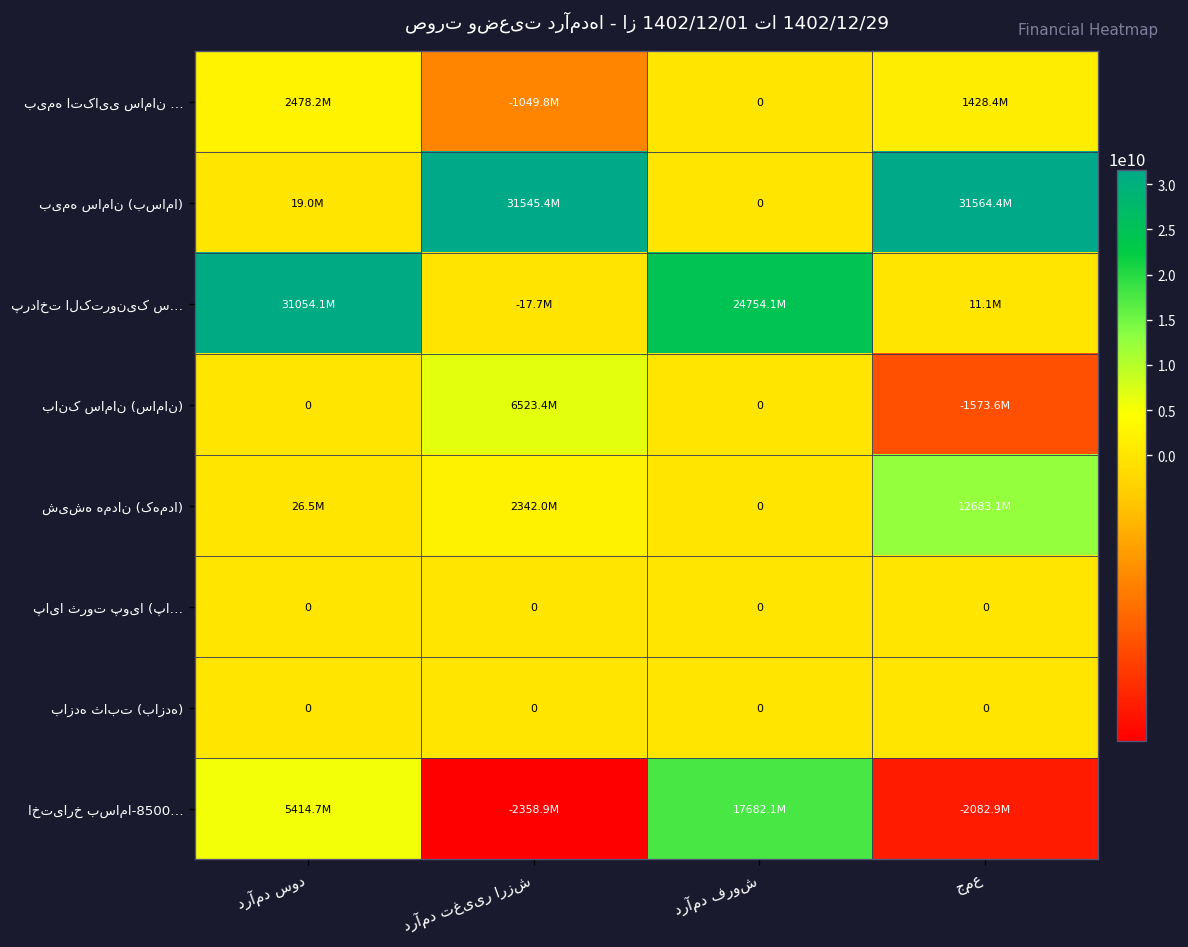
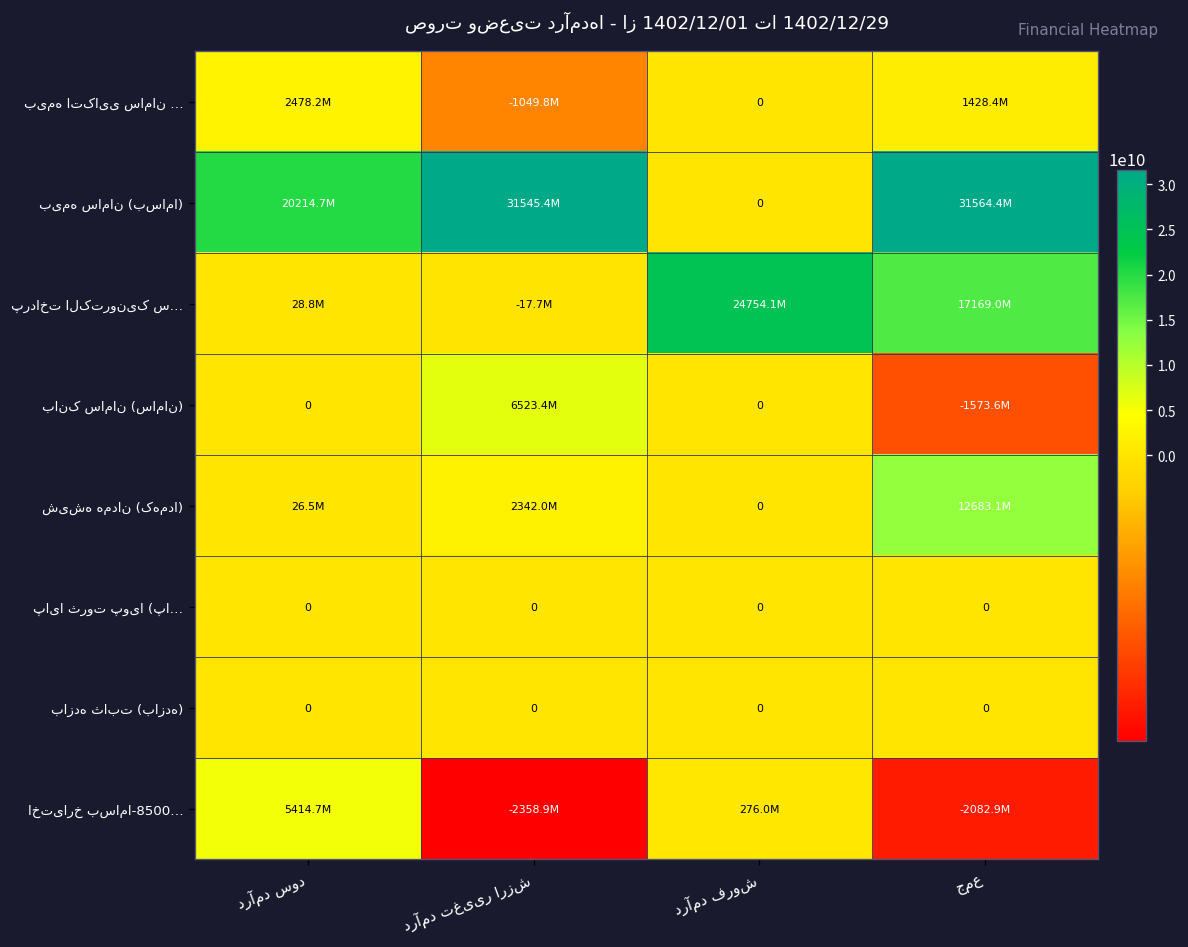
  {
    "بیمه اتکایی سامان …": {
      "درآمد سود": "2478.2M",
      "درآمد تغییر ارزش": "-1049.8M",
      "درآمد فروش": "0",
      "جمع": "1428.4M"
    },
    "بیمه سامان (بساما)": {
-     "درآمد سود": "19.0M",
+     "درآمد سود": "20214.7M",
      "درآمد تغییر ارزش": "31545.4M",
      "درآمد فروش": "0",
      "جمع": "31564.4M"
    },
    "پرداخت الکترونیک س…": {
-     "درآمد سود": "31054.1M",
+     "درآمد سود": "28.8M",
      "درآمد تغییر ارزش": "-17.7M",
      "درآمد فروش": "24754.1M",
-     "جمع": "11.1M"
+     "جمع": "17169.0M"
    },
    "بانک سامان (سامان)": {
      "درآمد سود": "0",
      "درآمد تغییر ارزش": "6523.4M",
      "درآمد فروش": "0",
      "جمع": "-1573.6M"
    },
    "شیشه همدان (کهمدا)": {
      "درآمد سود": "26.5M",
      "درآمد تغییر ارزش": "2342.0M",
      "درآمد فروش": "0",
      "جمع": "12683.1M"
    },
    "پایا ثروت پویا (پا…": {
      "درآمد سود": "0",
      "درآمد تغییر ارزش": "0",
      "درآمد فروش": "0",
      "جمع": "0"
    },
    "بازده ثابت (بازده)": {
      "درآمد سود": "0",
      "درآمد تغییر ارزش": "0",
      "درآمد فروش": "0",
      "جمع": "0"
    },
    "اختیارخ بساما-8500…": {
      "درآمد سود": "5414.7M",
      "درآمد تغییر ارزش": "-2358.9M",
-     "درآمد فروش": "17682.1M",
+     "درآمد فروش": "276.0M",
      "جمع": "-2082.9M"
    }
  }
